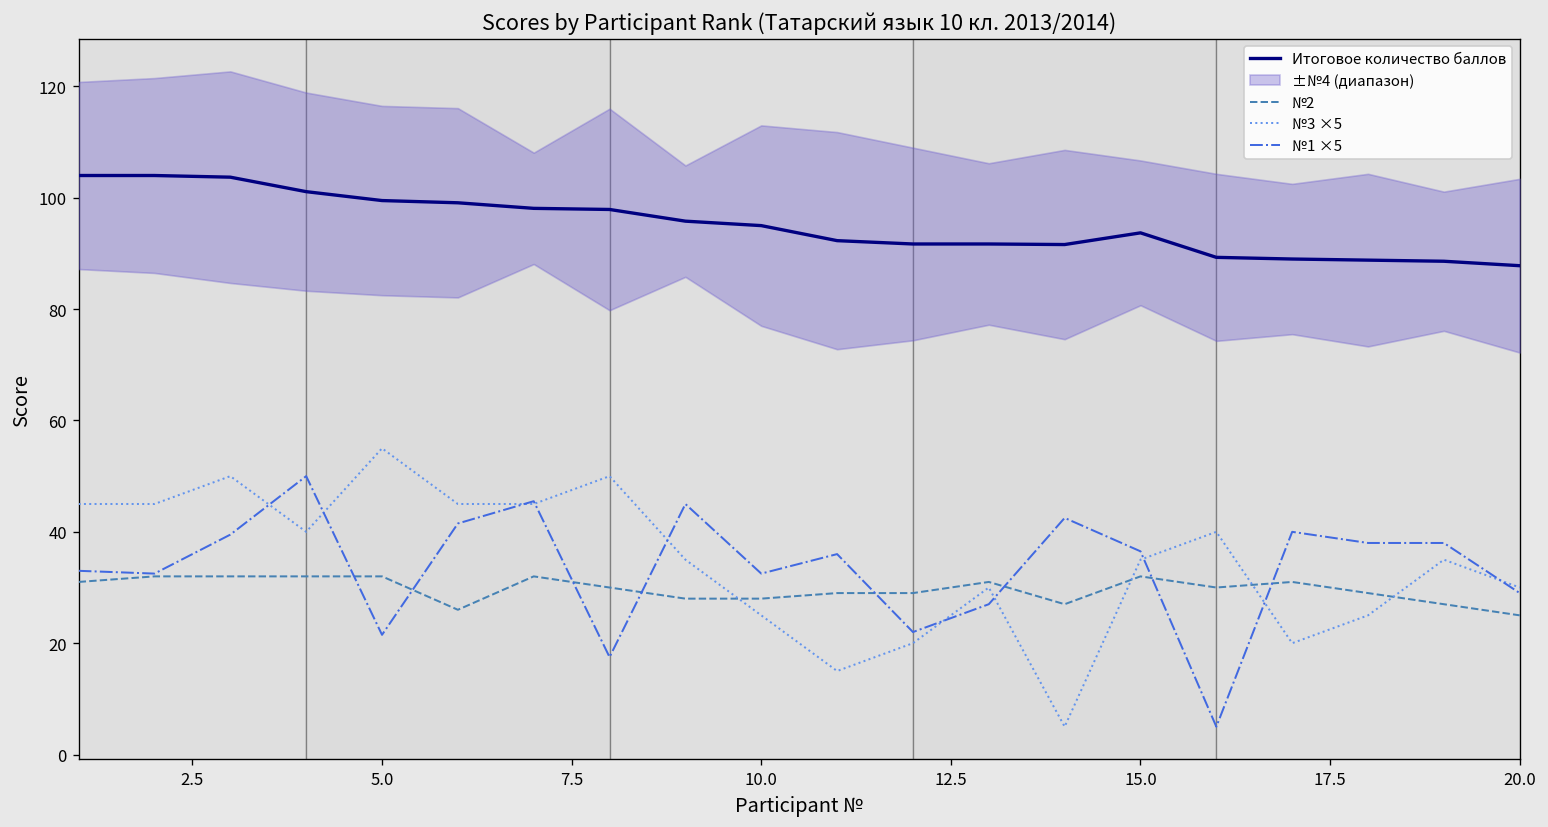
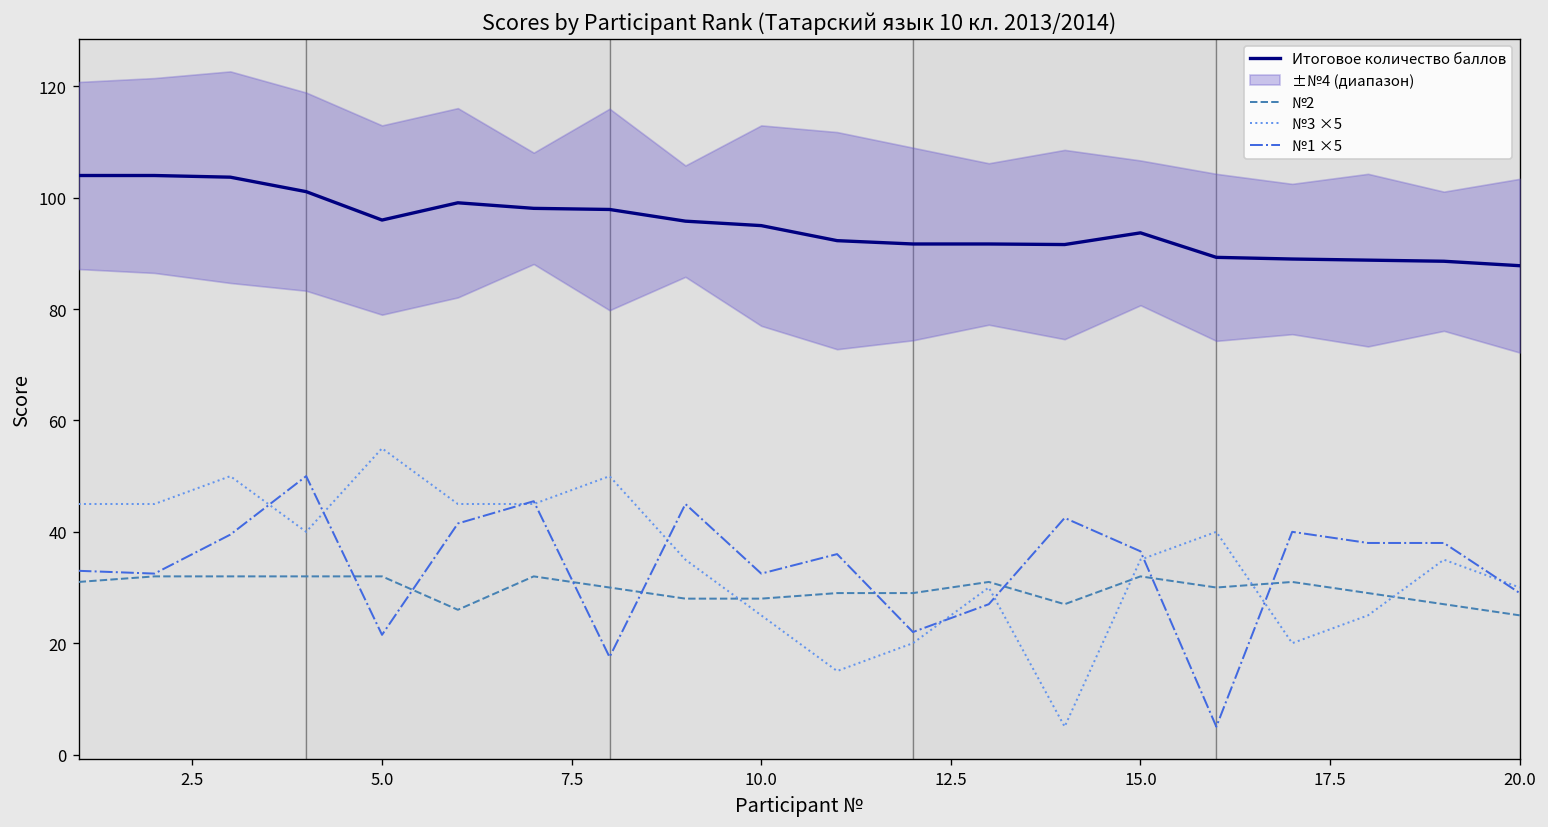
  {
    "Итоговое количество баллов": {
-     "5.0": 100,
+     "5.0": 96,
      "10.0": 95,
      "15.0": 94,
      "20.0": 88
    }
  }
